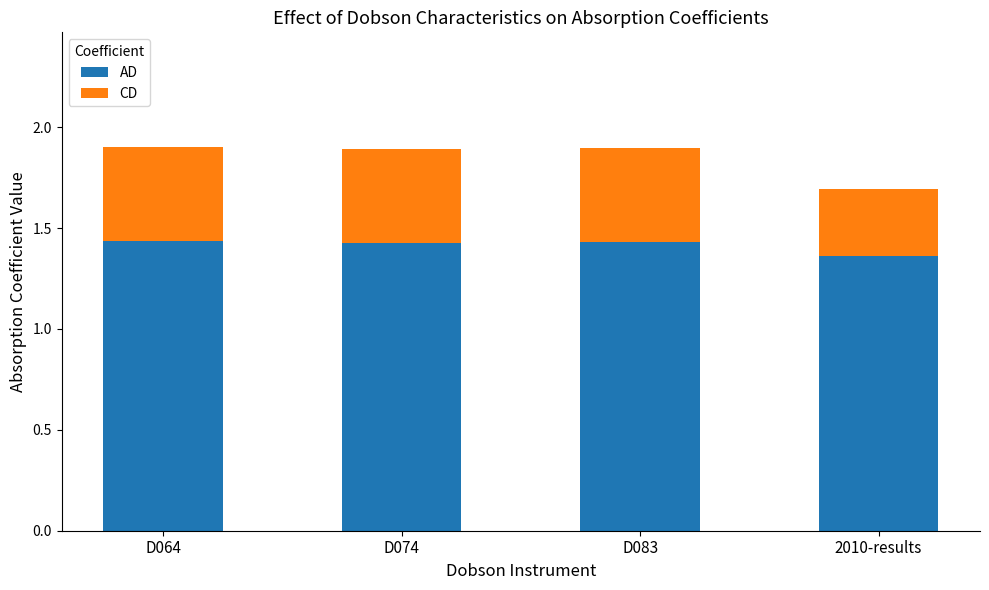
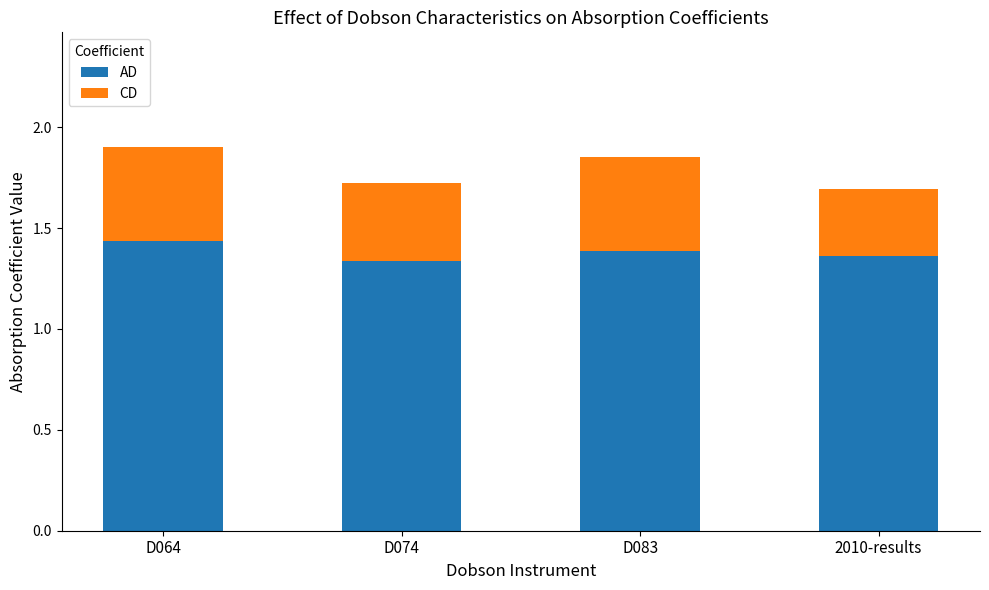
  {
    "AD": {
      "D064": 1.44,
-     "D074": 1.42,
-     "D083": 1.43,
+     "D074": 1.34,
+     "D083": 1.39,
      "2010-results": 1.36
    },
    "CD": {
      "D064": 0.46,
-     "D074": 0.47,
+     "D074": 0.38,
      "D083": 0.46,
      "2010-results": 0.33
    }
  }
